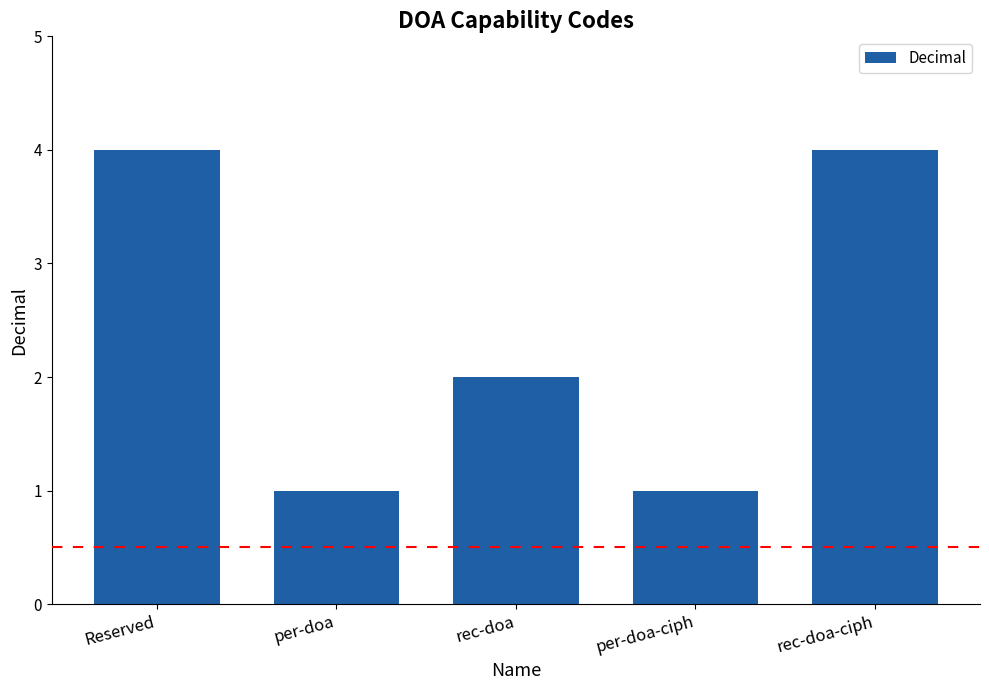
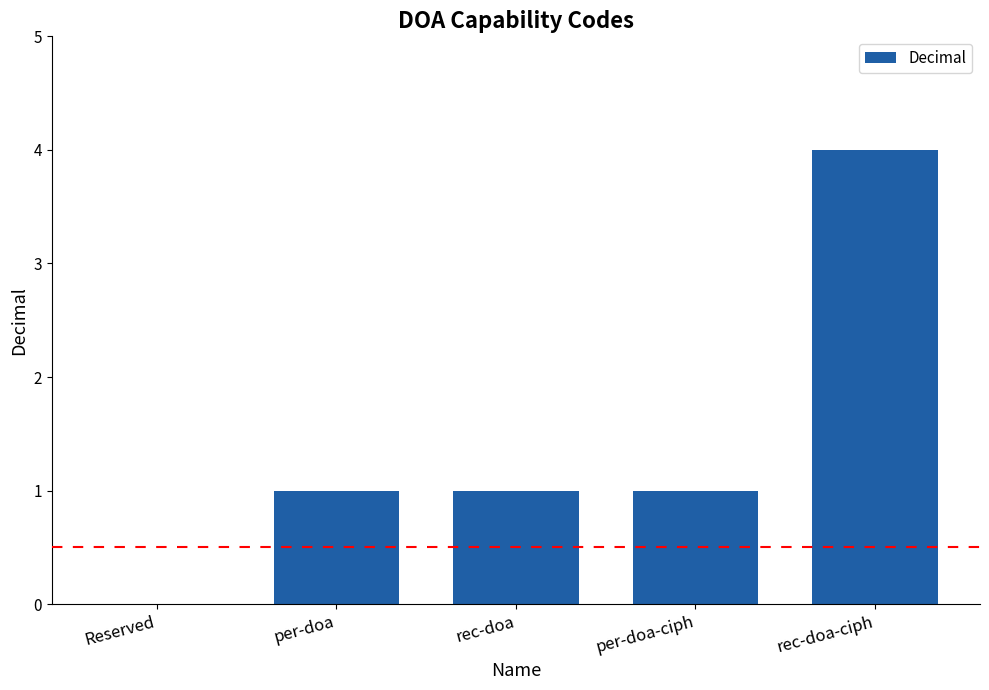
  {
-   "Reserved": 4,
+   "Reserved": 0,
    "per-doa": 1,
-   "rec-doa": 2,
+   "rec-doa": 1,
    "per-doa-ciph": 1,
    "rec-doa-ciph": 4
  }
